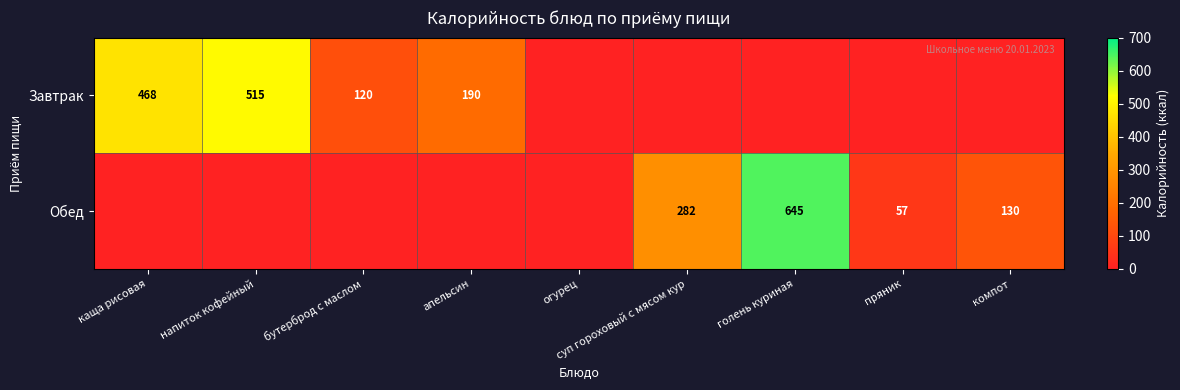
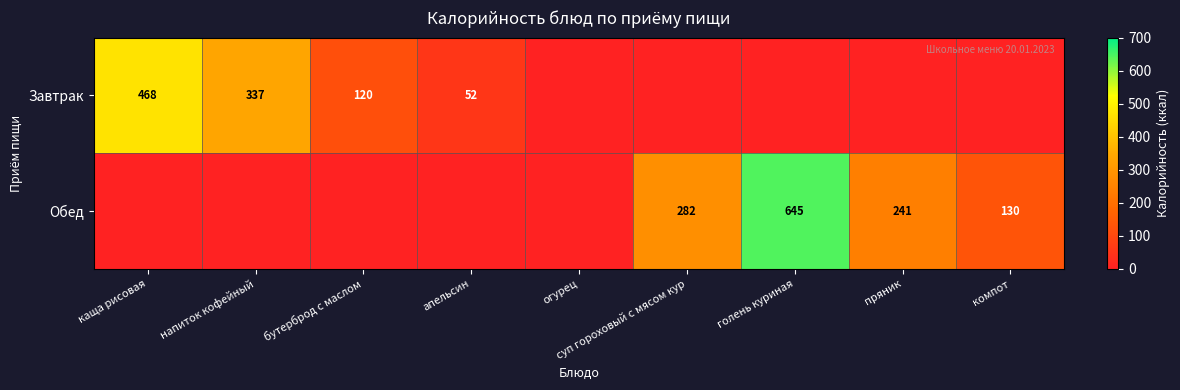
  {
    "Завтрак": {
      "каща рисовая": 468,
-     "напиток кофейный": 515,
+     "напиток кофейный": 337,
      "бутерброд с маслом": 120,
-     "апельсин": 190
+     "апельсин": 52
    },
    "Обед": {
      "суп гороховый с мясом кур": 282,
      "голень куриная": 645,
-     "пряник": 57,
+     "пряник": 241,
      "компот": 130
    }
  }
